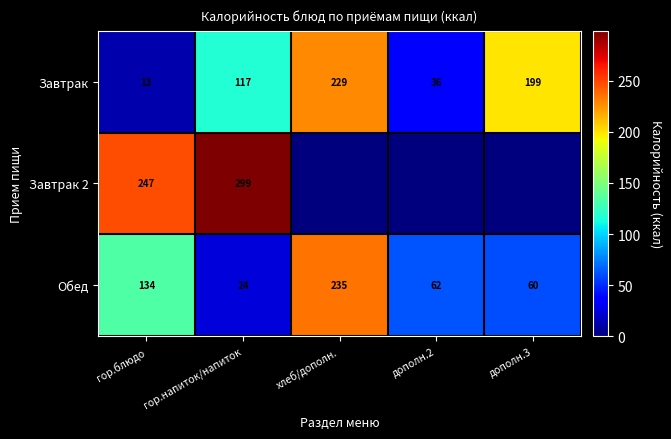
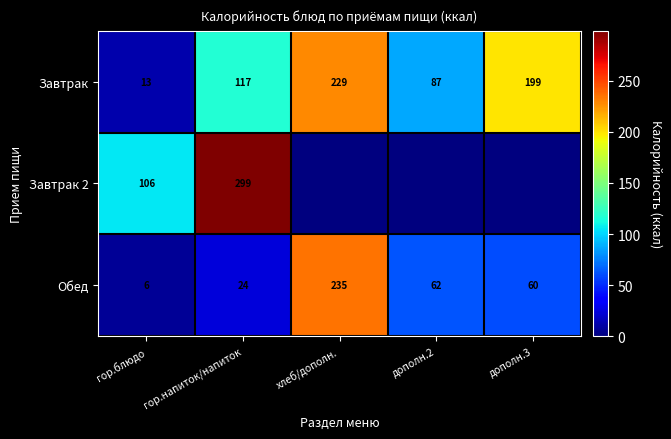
  {
    "Завтрак": {
      "гор.блюдо": 13,
      "гор.напиток/напиток": 117,
      "хлеб/дополн.": 229,
-     "дополн.2": 36,
+     "дополн.2": 87,
      "дополн.3": 199
    },
    "Завтрак 2": {
-     "гор.блюдо": 247,
+     "гор.блюдо": 106,
      "гор.напиток/напиток": 299
    },
    "Обед": {
-     "гор.блюдо": 134,
+     "гор.блюдо": 6,
      "гор.напиток/напиток": 24,
      "хлеб/дополн.": 235,
      "дополн.2": 62,
      "дополн.3": 60
    }
  }
